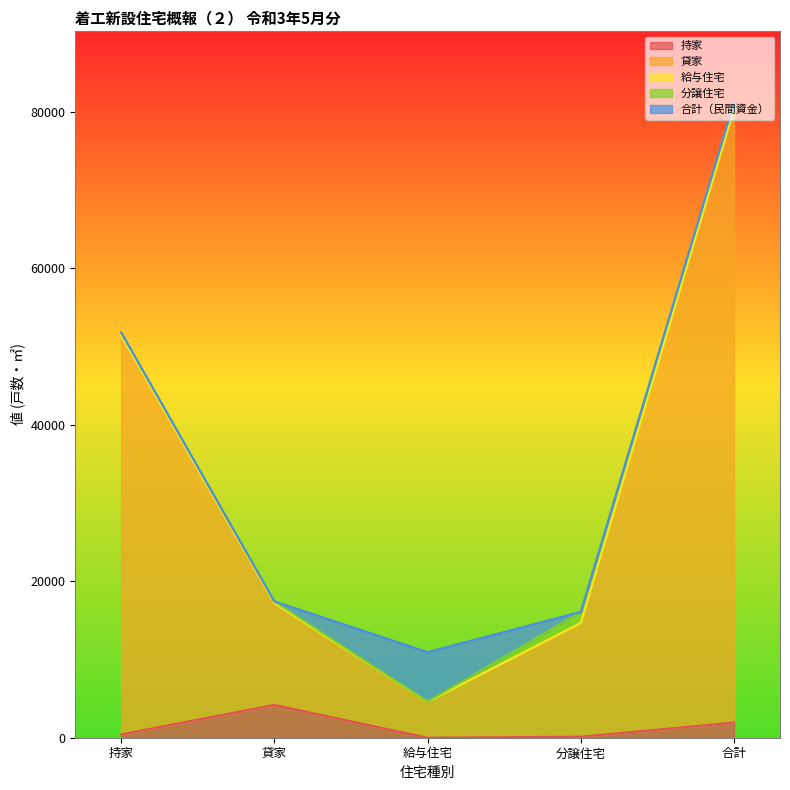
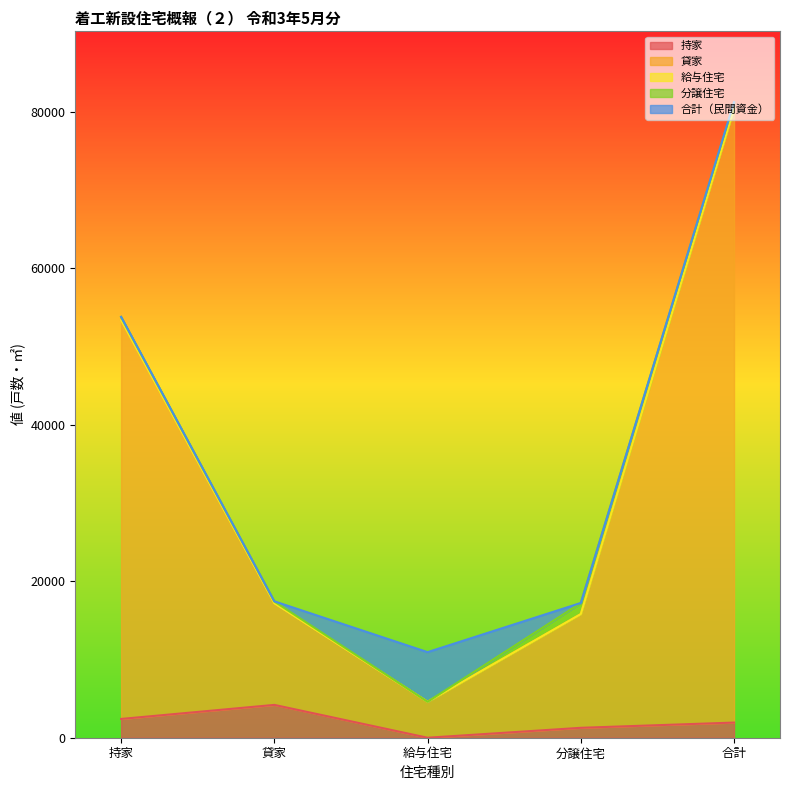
  {
    "持家": {
-     "持家": 0,
+     "持家": 2000,
      "貸家": 4000,
      "給与住宅": 0,
-     "分譲住宅": 0,
+     "分譲住宅": 1000,
      "合計": 2000
    },
    "合計（民間資金）": {
      "給与住宅": 6000
    }
  }
